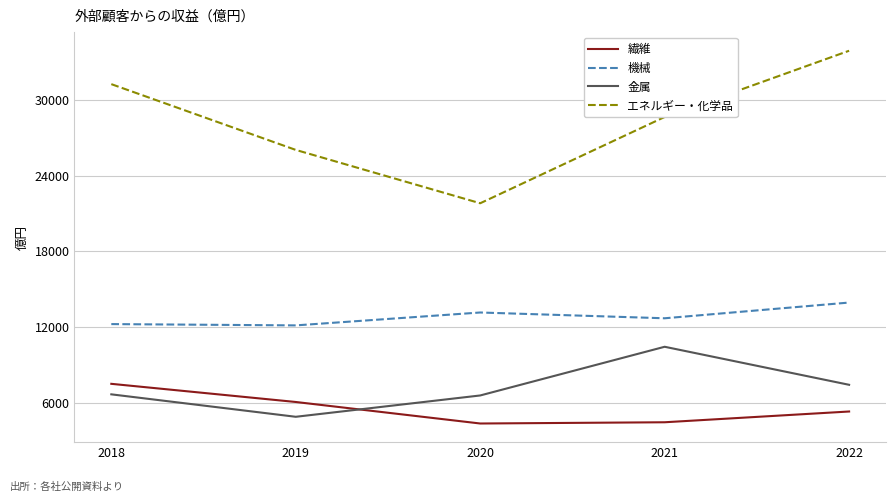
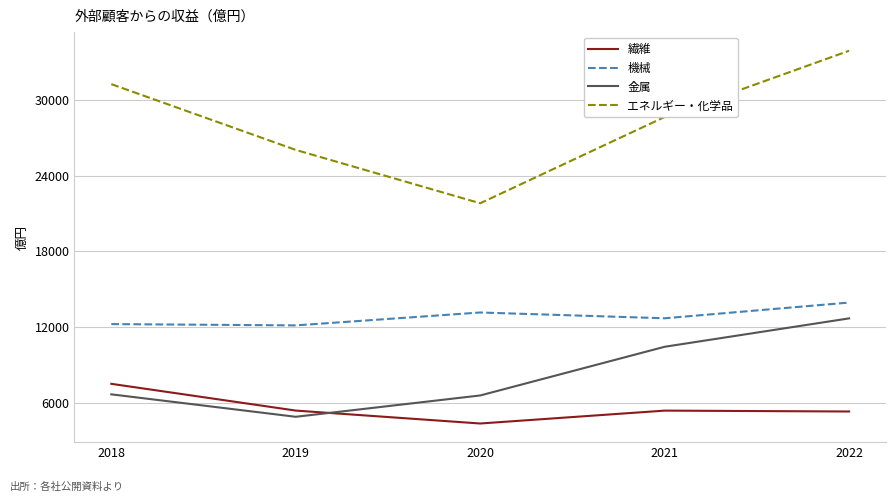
  {
    "繊維": {
      "2018": 7500,
-     "2019": 6100,
+     "2019": 5400,
      "2020": 4400,
-     "2021": 4400,
+     "2021": 5400,
      "2022": 5300
    },
    "機械": {
      "2018": 12200,
      "2019": 12100,
      "2020": 13100,
      "2021": 12700,
      "2022": 13900
    },
    "金属": {
      "2018": 6700,
      "2019": 4900,
      "2020": 6600,
      "2021": 10400,
-     "2022": 7400
+     "2022": 12700
    },
    "エネルギー・化学品": {
      "2018": 31200,
      "2019": 26000,
      "2020": 21800,
      "2022": 33900
    }
  }
